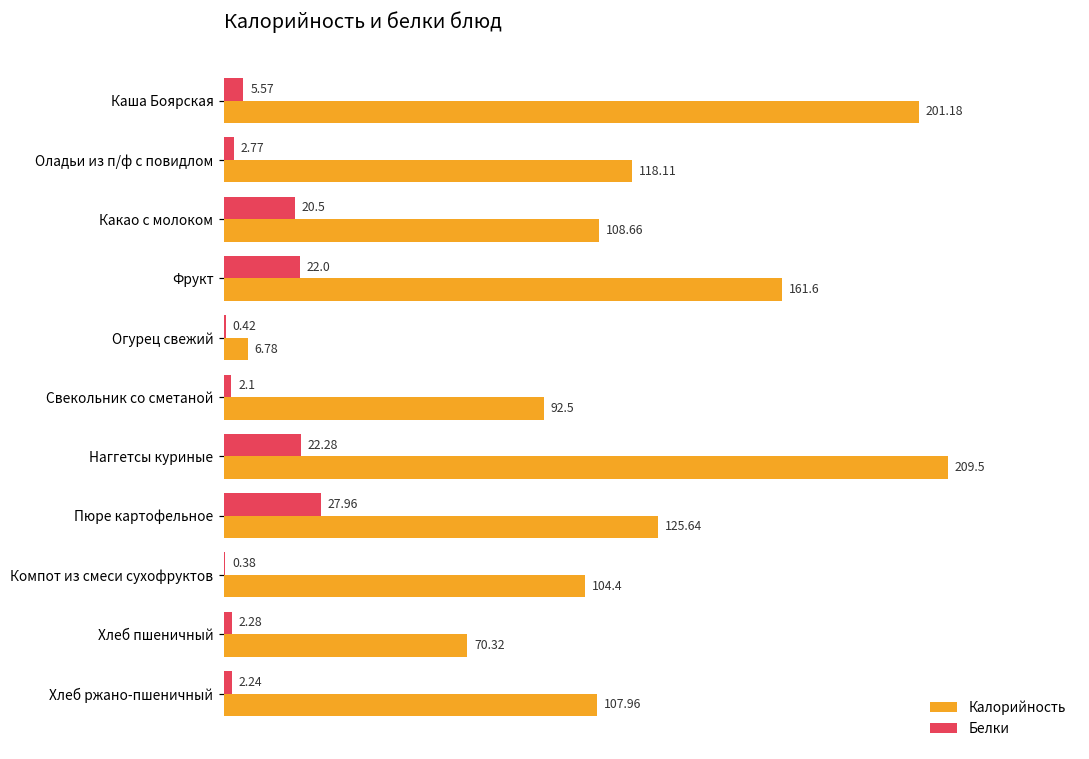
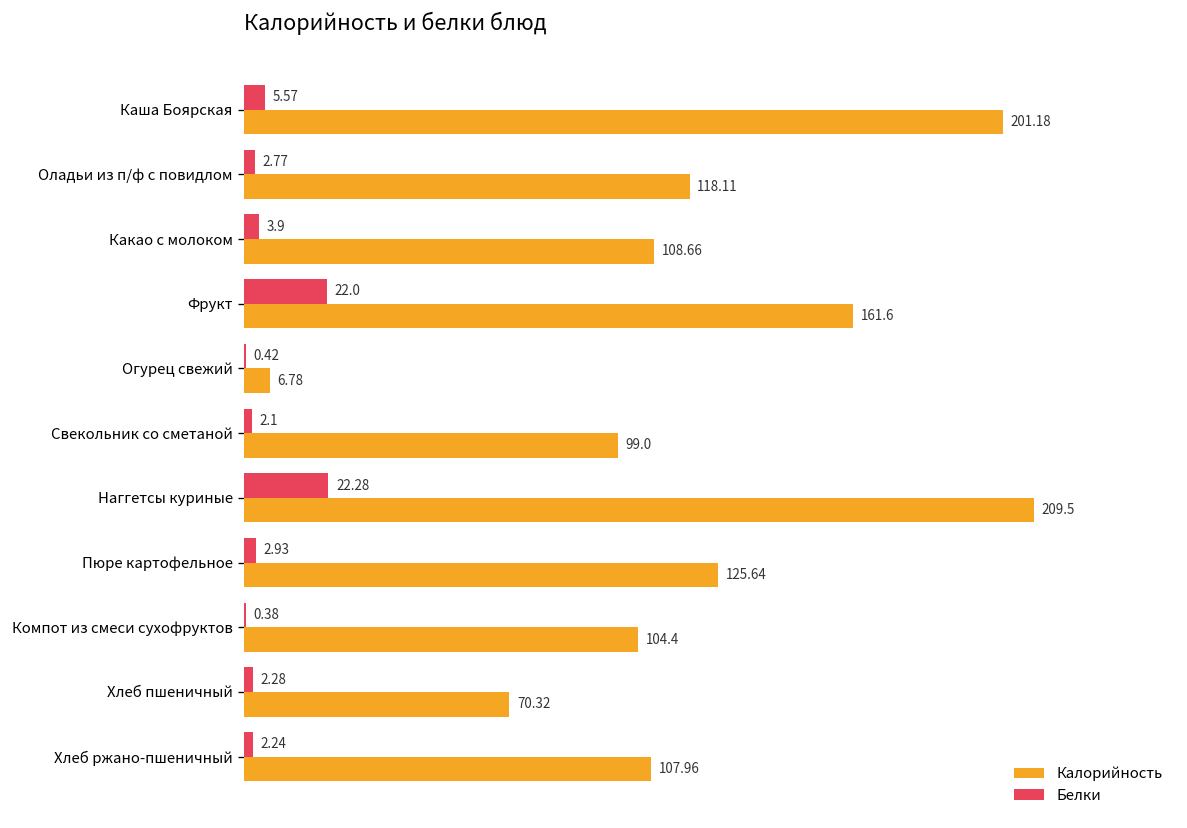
  {
    "Калорийность": {
      "Каша Боярская": 201.18,
      "Оладьи из п/ф с повидлом": 118.11,
      "Какао с молоком": 108.66,
      "Фрукт": 161.6,
      "Огурец свежий": 6.78,
-     "Свекольник со сметаной": 92.5,
+     "Свекольник со сметаной": 99.0,
      "Наггетсы куриные": 209.5,
      "Пюре картофельное": 125.64,
      "Компот из смеси сухофруктов": 104.4,
      "Хлеб пшеничный": 70.32,
      "Хлеб ржано-пшеничный": 107.96
    },
    "Белки": {
      "Каша Боярская": 5.57,
      "Оладьи из п/ф с повидлом": 2.77,
-     "Какао с молоком": 20.5,
+     "Какао с молоком": 3.9,
      "Фрукт": 22.0,
      "Огурец свежий": 0.42,
      "Свекольник со сметаной": 2.1,
      "Наггетсы куриные": 22.28,
-     "Пюре картофельное": 27.96,
+     "Пюре картофельное": 2.93,
      "Компот из смеси сухофруктов": 0.38,
      "Хлеб пшеничный": 2.28,
      "Хлеб ржано-пшеничный": 2.24
    }
  }
